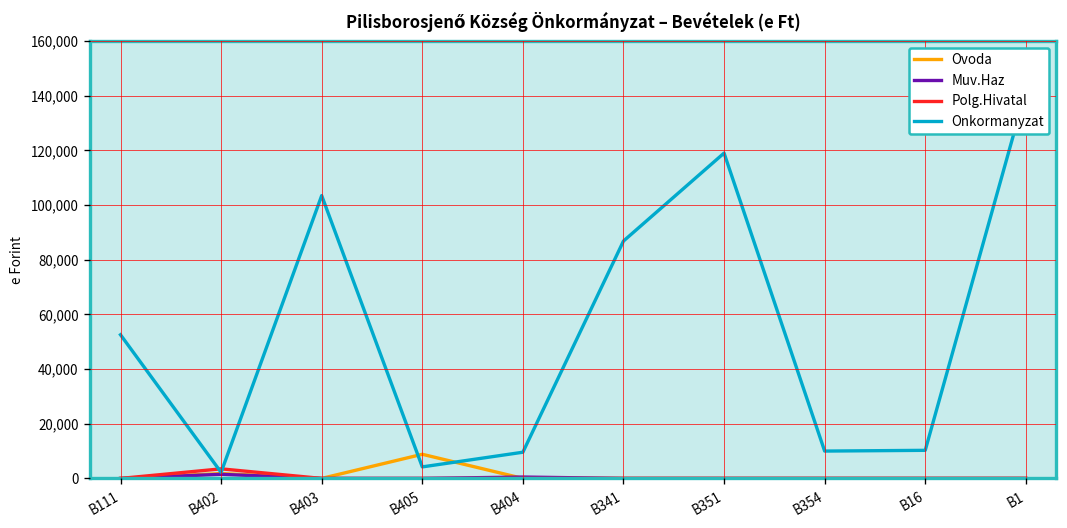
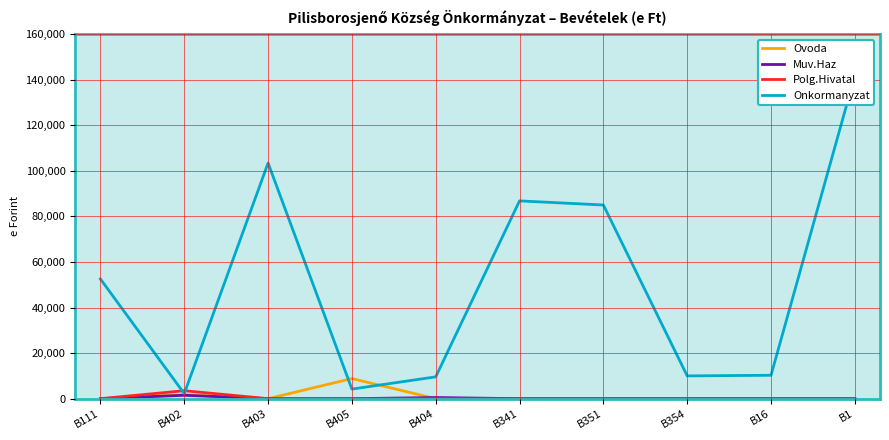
  {
    "Ovoda": {
      "B405": "9,000"
    },
    "Polg.Hivatal": {
      "B402": "4,000"
    },
    "Onkormanyzat": {
      "B111": "53,000",
      "B403": "103,000",
      "B405": "4,000",
      "B404": "10,000",
      "B341": "87,000",
-     "B351": "119,000",
+     "B351": "85,000",
      "B354": "10,000",
      "B16": "10,000"
    }
  }
